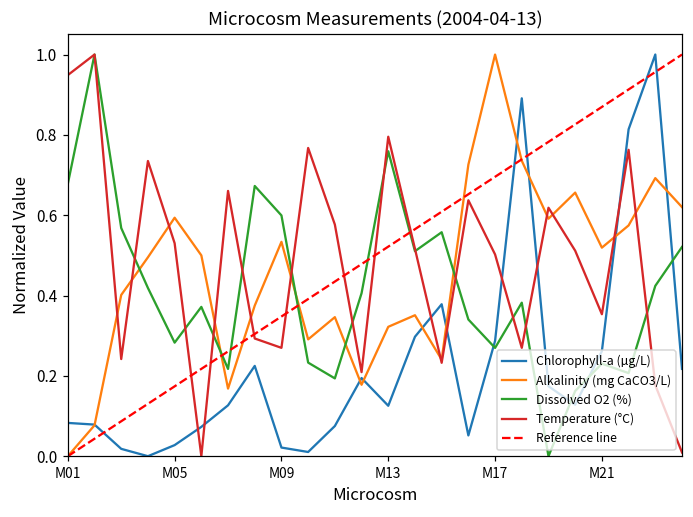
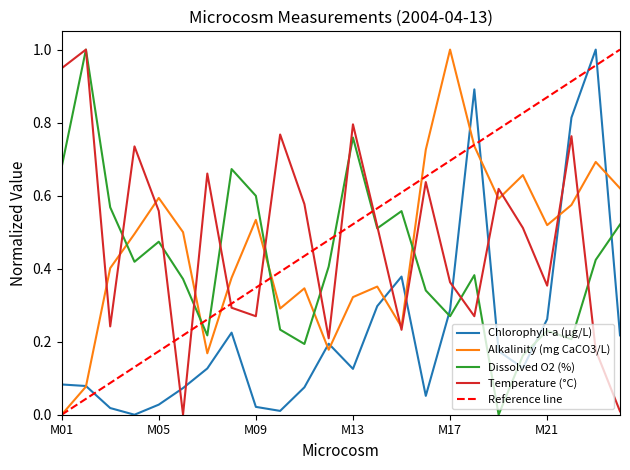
  {
    "Chlorophyll-a (µg/L)": {
      "M01": 0.08,
      "M05": 0.03,
      "M09": 0.02,
      "M13": 0.13,
      "M17": 0.29,
      "M21": 0.26
    },
    "Alkalinity (mg CaCO3/L)": {
      "M05": 0.59,
      "M09": 0.53,
      "M13": 0.32,
      "M17": 1.00,
      "M21": 0.52
    },
    "Dissolved O2 (%)": {
      "M01": 0.68,
-     "M05": 0.28,
+     "M05": 0.47,
      "M09": 0.60,
      "M13": 0.76,
      "M17": 0.27
    },
    "Temperature (°C)": {
      "M01": 0.95,
-     "M05": 0.53,
+     "M05": 0.56,
      "M09": 0.27,
      "M13": 0.80,
-     "M17": 0.50,
+     "M17": 0.36,
      "M21": 0.35
    }
  }
